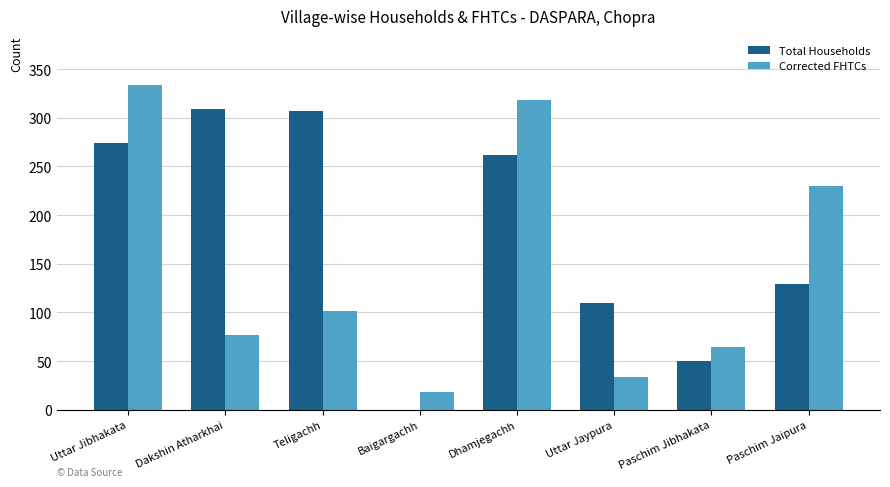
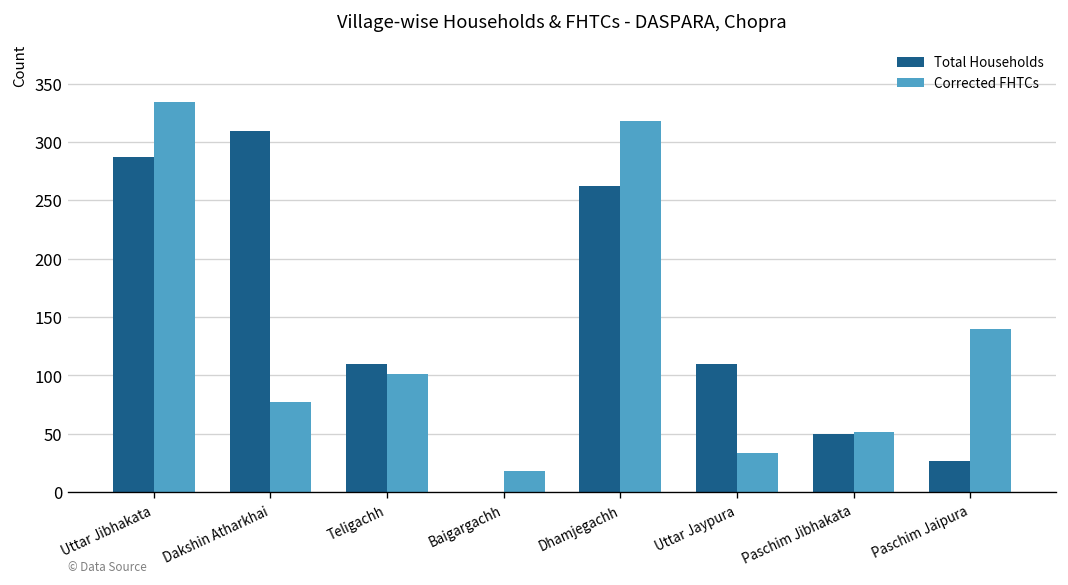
  {
    "Total Households": {
-     "Uttar Jibhakata": 270,
+     "Uttar Jibhakata": 290,
      "Dakshin Atharkhai": 310,
-     "Teligachh": 310,
+     "Teligachh": 110,
      "Baigargachh": 0,
      "Dhamjegachh": 260,
      "Uttar Jaypura": 110,
      "Paschim Jibhakata": 50,
-     "Paschim Jaipura": 130
+     "Paschim Jaipura": 30
    },
    "Corrected FHTCs": {
      "Uttar Jibhakata": 330,
      "Dakshin Atharkhai": 80,
      "Teligachh": 100,
      "Baigargachh": 20,
      "Dhamjegachh": 320,
      "Uttar Jaypura": 30,
-     "Paschim Jibhakata": 60,
-     "Paschim Jaipura": 230
+     "Paschim Jibhakata": 50,
+     "Paschim Jaipura": 140
    }
  }
